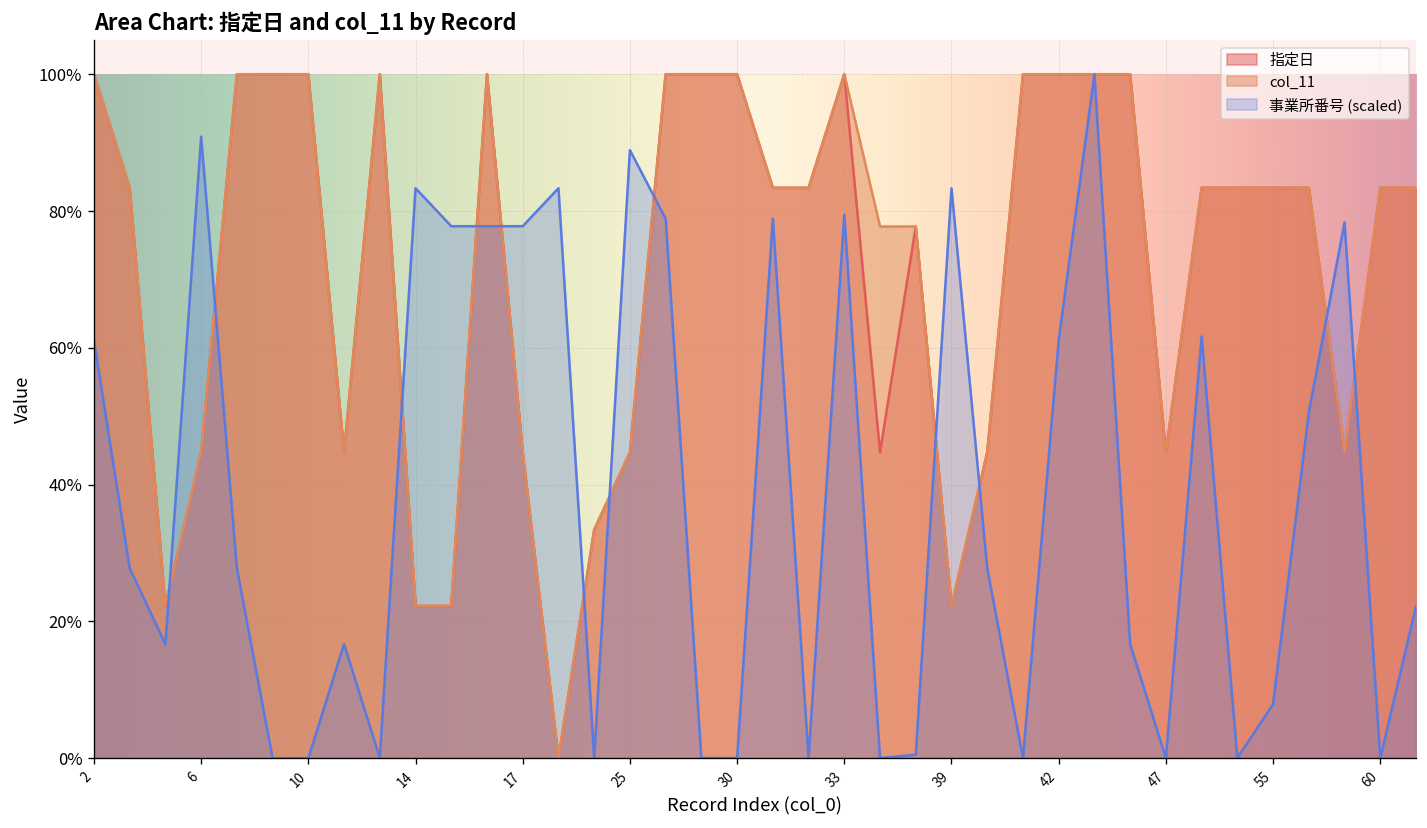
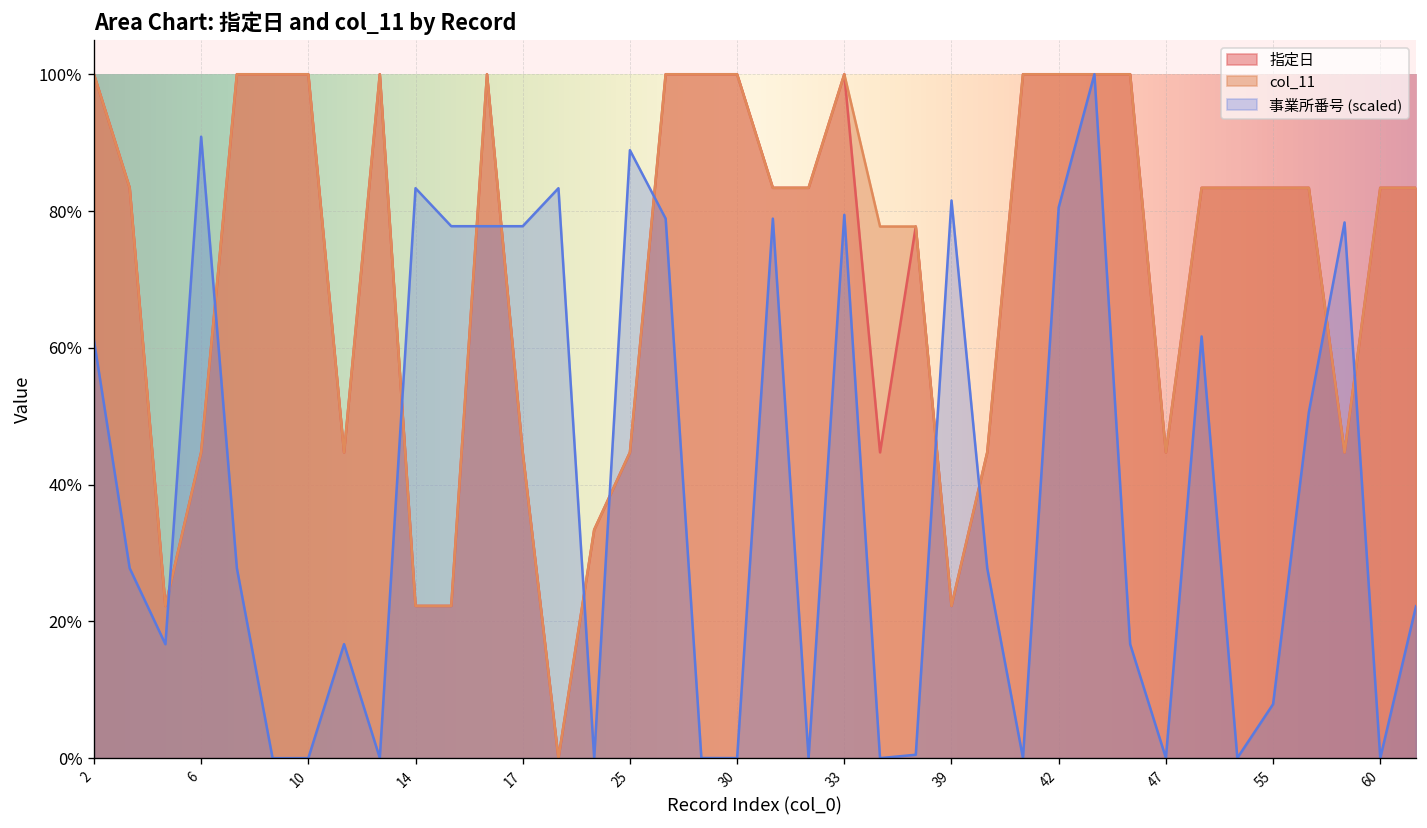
  {
    "事業所番号 (scaled)": {
      "6": "91%",
      "30": "0%",
      "33": "79%",
-     "39": "83%",
-     "42": "61%",
+     "39": "82%",
+     "42": "81%",
      "47": "0%",
      "55": "8%",
      "60": "0%"
    }
  }
